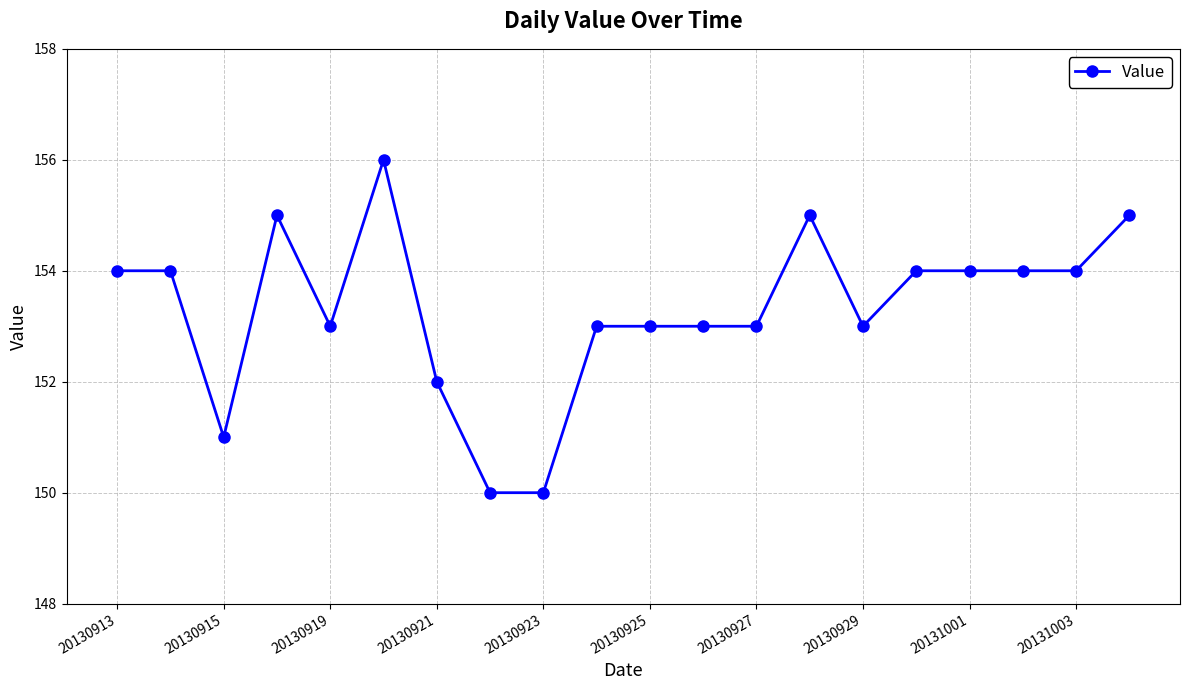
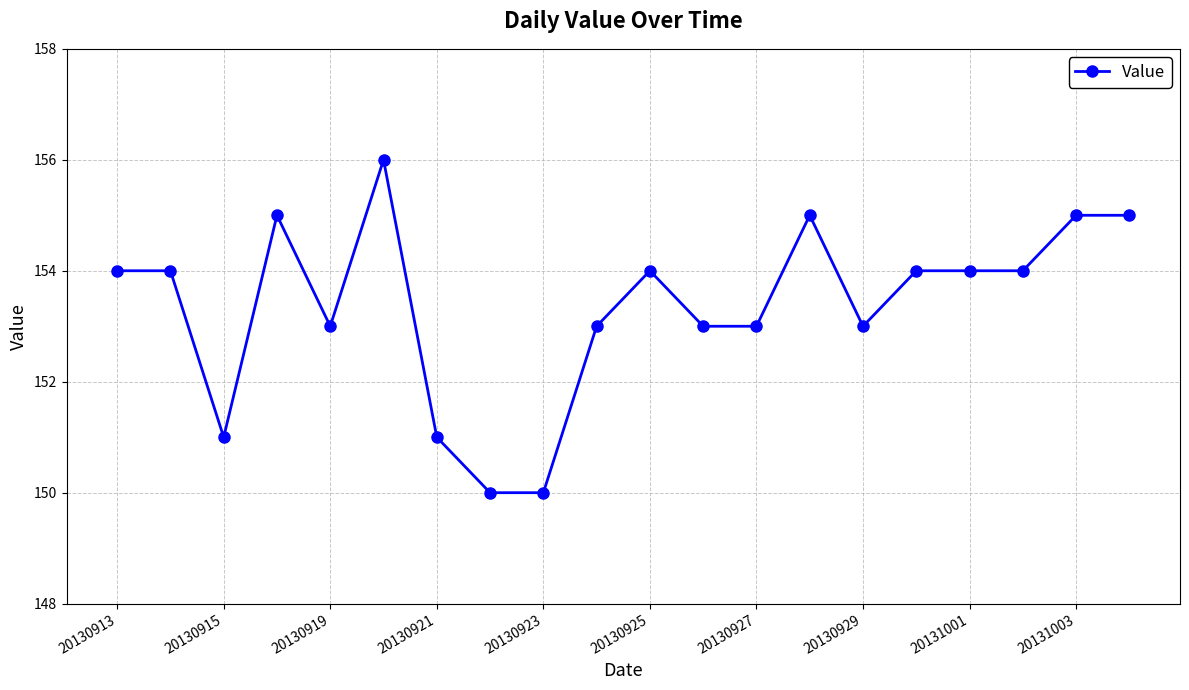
  {
    "20130913": 154,
    "20130915": 151,
    "20130919": 153,
-   "20130921": 152,
+   "20130921": 151,
    "20130923": 150,
-   "20130925": 153,
+   "20130925": 154,
    "20130927": 153,
    "20130929": 153,
    "20131001": 154,
-   "20131003": 154
+   "20131003": 155
  }
